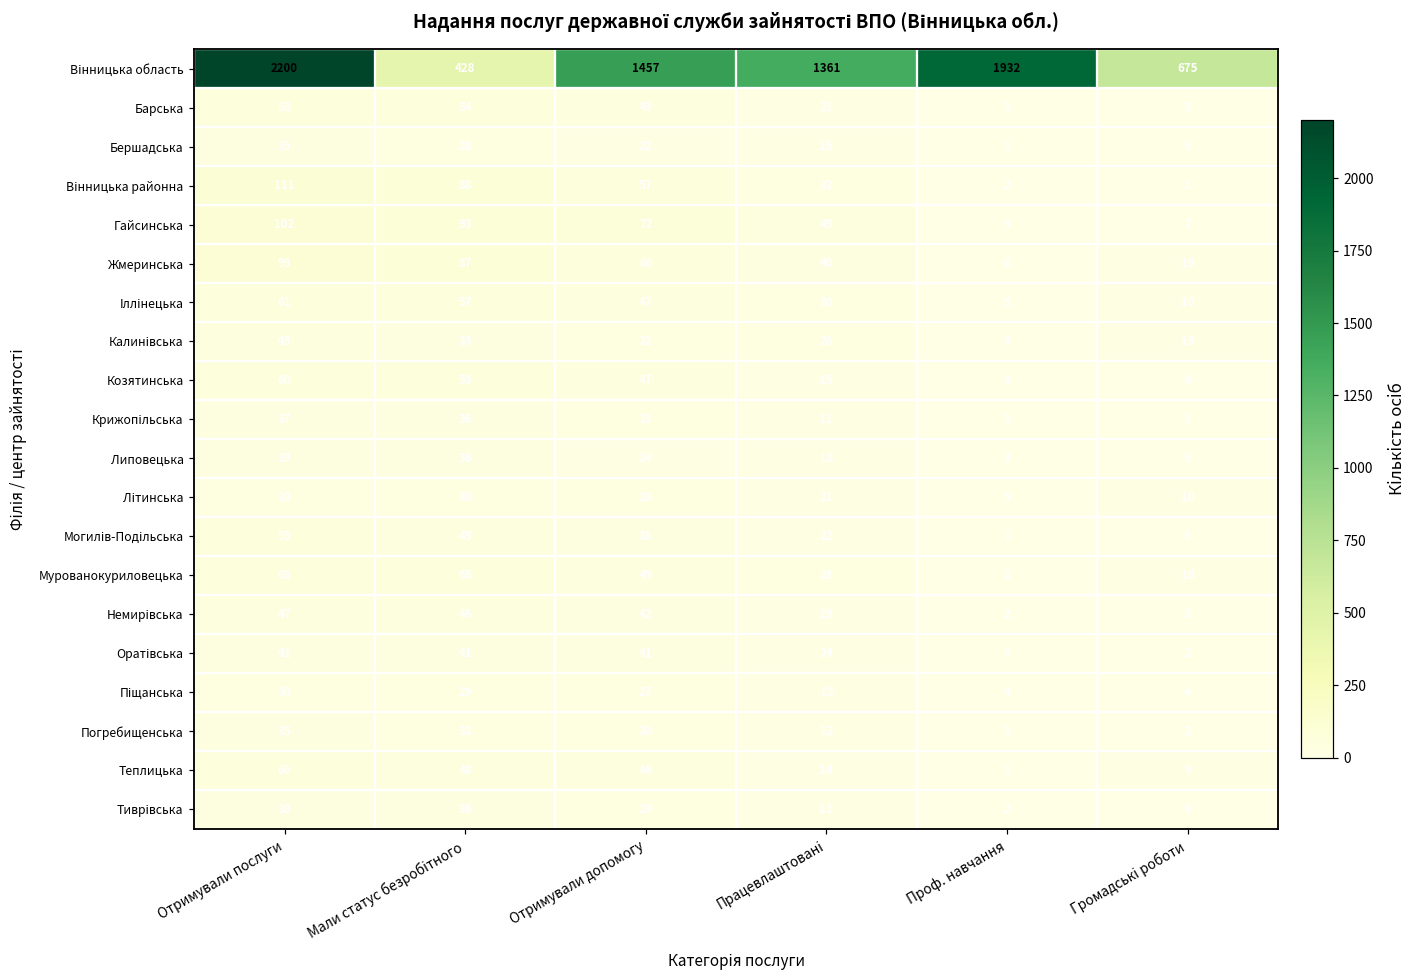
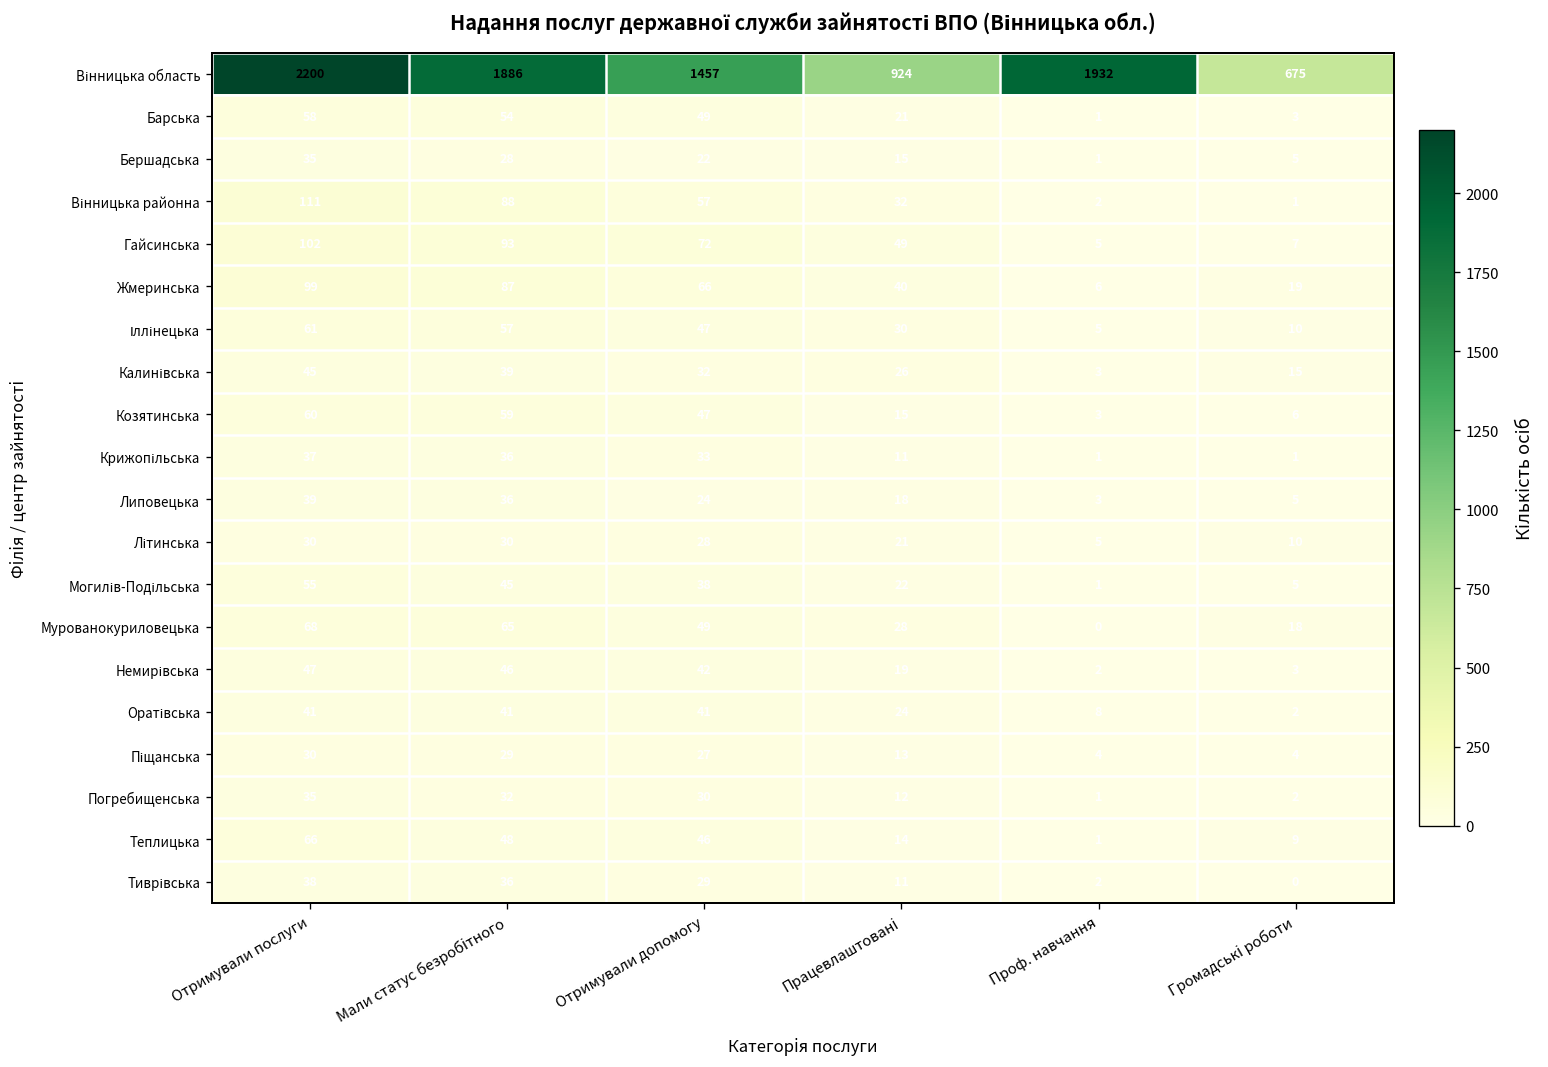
  {
    "Вінницька область": {
      "Отримували послуги": 2200,
-     "Мали статус безробітного": 428,
+     "Мали статус безробітного": 1886,
      "Отримували допомогу": 1457,
-     "Працевлаштовані": 1361,
+     "Працевлаштовані": 924,
      "Проф. навчання": 1932,
      "Громадські роботи": 675
    }
  }
